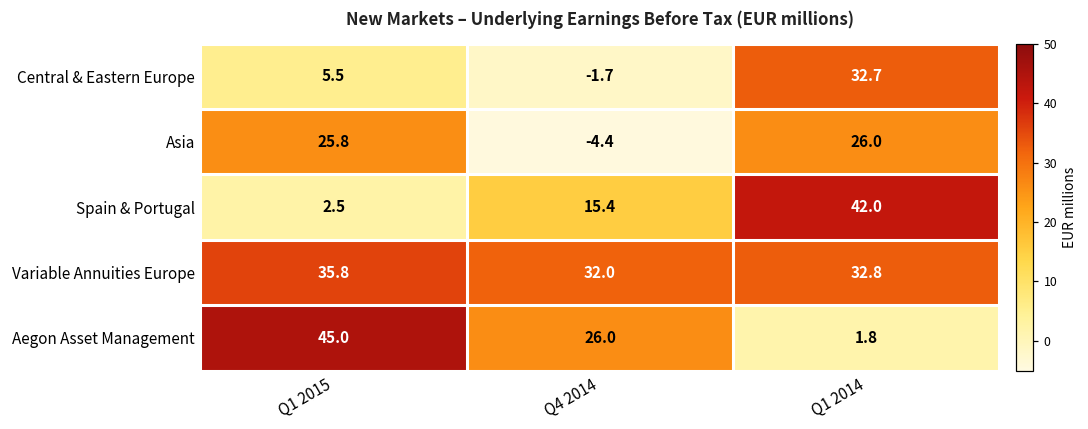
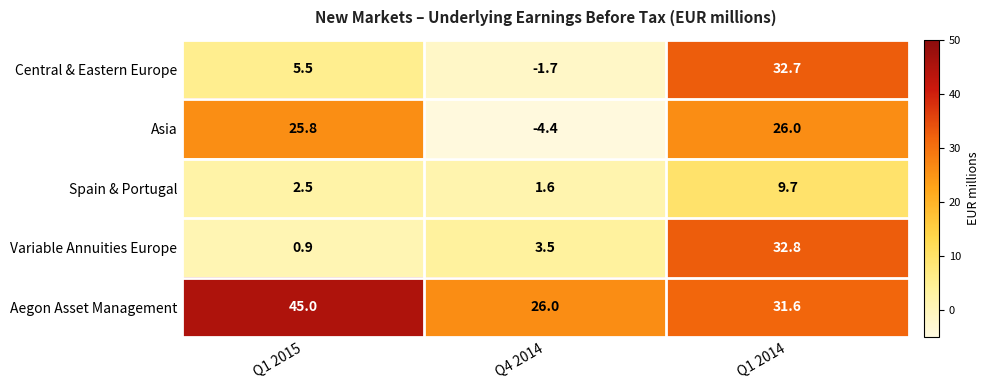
  {
    "Central & Eastern Europe": {
      "Q1 2015": 5.5,
      "Q4 2014": -1.7,
      "Q1 2014": 32.7
    },
    "Asia": {
      "Q1 2015": 25.8,
      "Q4 2014": -4.4,
      "Q1 2014": 26.0
    },
    "Spain & Portugal": {
      "Q1 2015": 2.5,
-     "Q4 2014": 15.4,
-     "Q1 2014": 42.0
+     "Q4 2014": 1.6,
+     "Q1 2014": 9.7
    },
    "Variable Annuities Europe": {
-     "Q1 2015": 35.8,
-     "Q4 2014": 32.0,
+     "Q1 2015": 0.9,
+     "Q4 2014": 3.5,
      "Q1 2014": 32.8
    },
    "Aegon Asset Management": {
      "Q1 2015": 45.0,
      "Q4 2014": 26.0,
-     "Q1 2014": 1.8
+     "Q1 2014": 31.6
    }
  }
